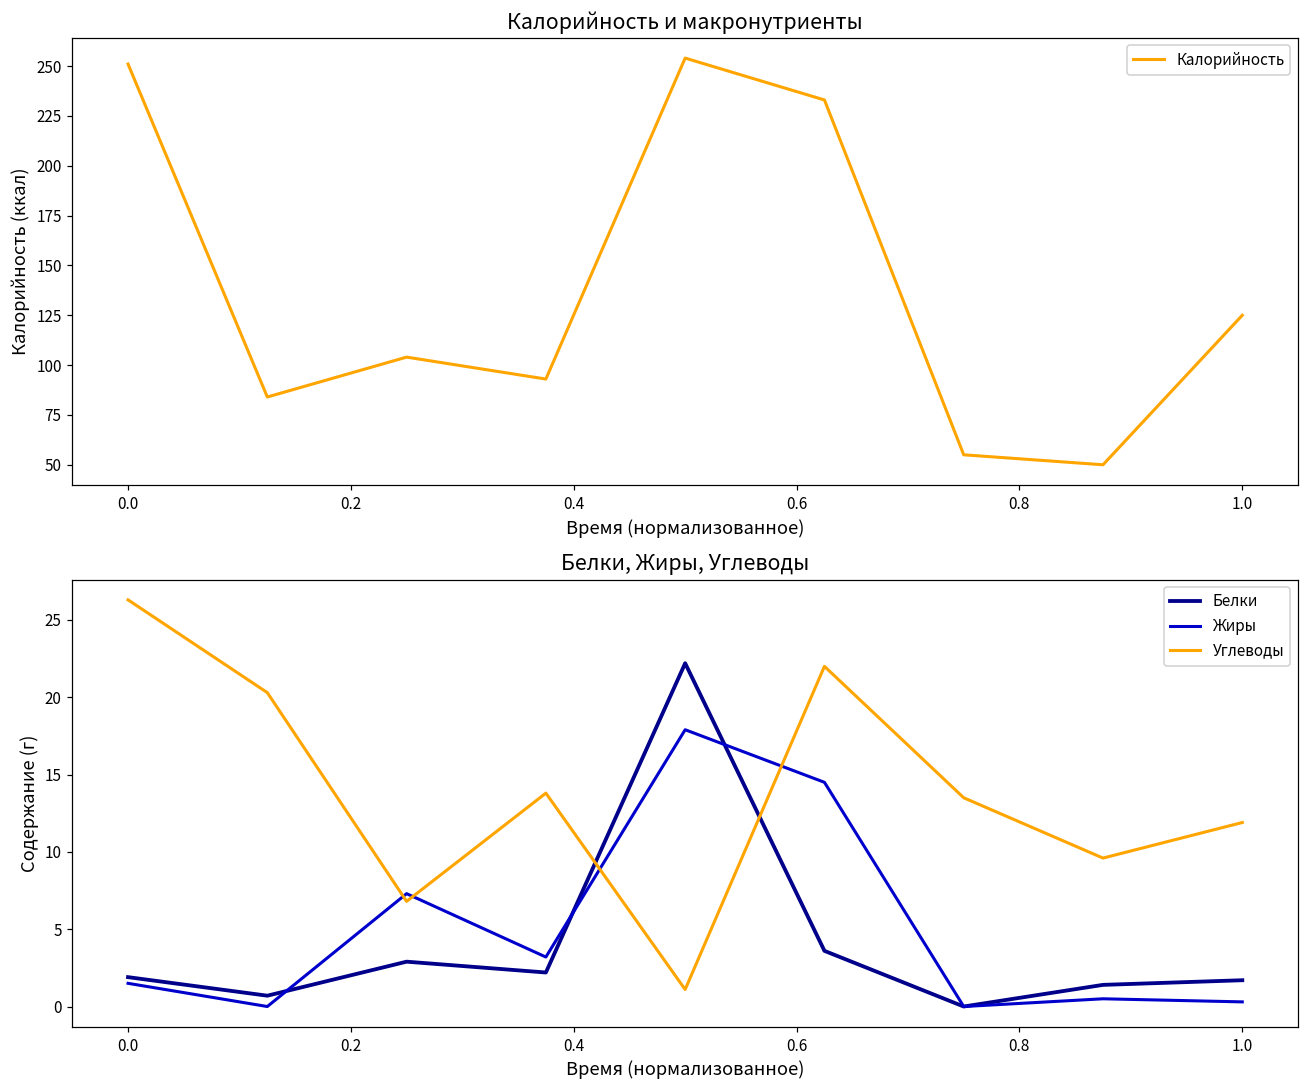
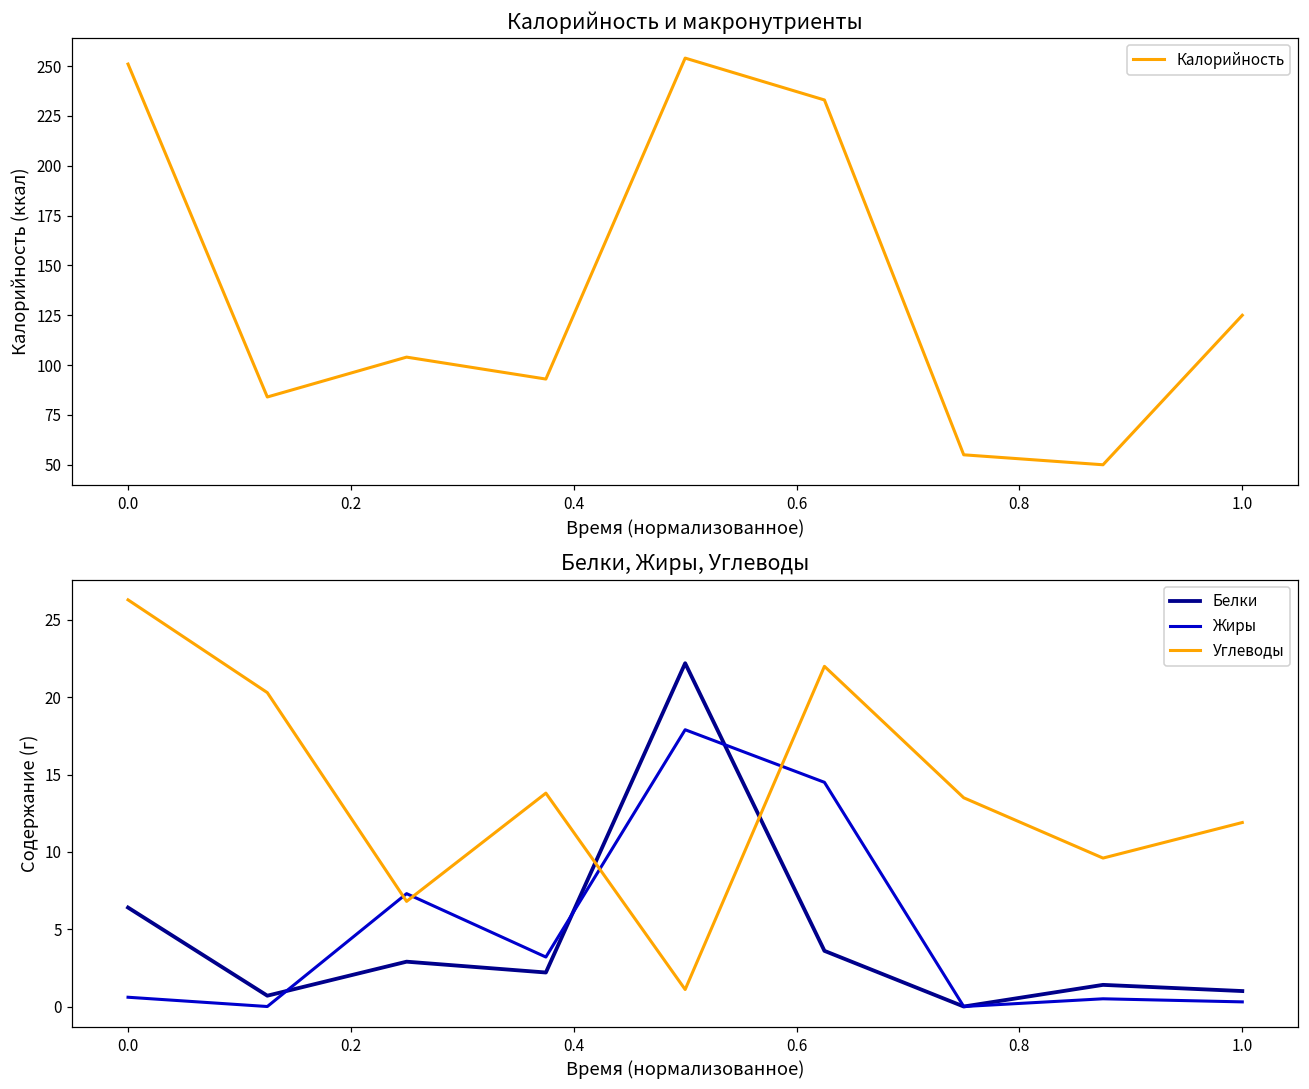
  {
    "Калорийность и макронутриенты": {
      "0.0": 251,
      "1.0": 125
    },
    "Белки, Жиры, Углеводы": {
      "Белки": {
-       "0.0": 1.9,
-       "1.0": 1.7
+       "0.0": 6.4,
+       "1.0": 1.0
      },
      "Жиры": {
-       "0.0": 1.5,
+       "0.0": 0.6,
        "1.0": 0.3
      },
      "Углеводы": {
        "0.0": 26.3,
        "1.0": 11.9
      }
    }
  }
